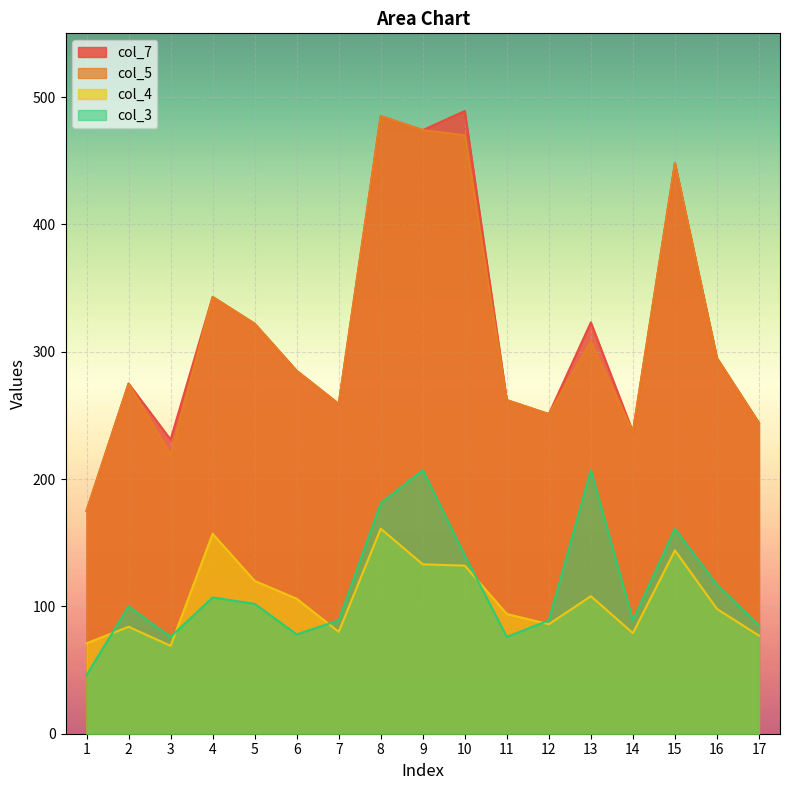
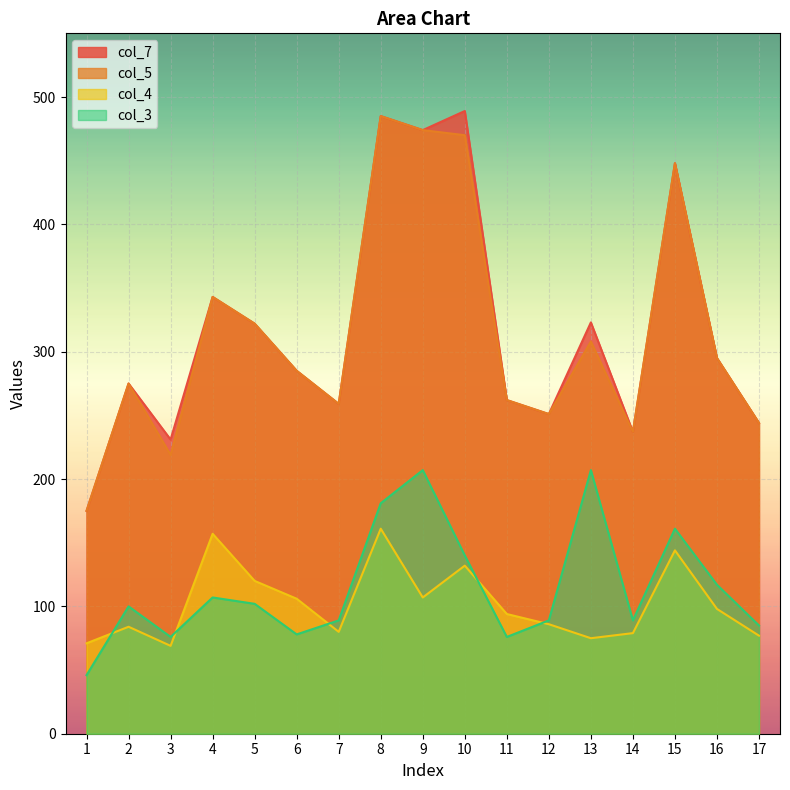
  {
    "col_4": {
      "1": 71,
      "2": 84,
      "3": 69,
      "4": 157,
      "5": 120,
      "6": 106,
      "7": 80,
      "8": 161,
-     "9": 133,
+     "9": 107,
      "10": 132,
      "11": 94,
      "12": 86,
-     "13": 108,
+     "13": 75,
      "14": 79,
      "15": 144,
      "16": 98,
      "17": 77
    },
    "col_3": {
      "1": 46,
      "2": 100,
      "3": 76,
      "4": 107,
      "5": 102,
      "6": 78,
      "7": 89,
      "8": 181,
      "9": 207,
      "10": 140,
      "11": 76,
      "12": 89,
      "13": 207,
      "14": 89,
      "15": 161,
      "16": 117,
      "17": 85
    }
  }
